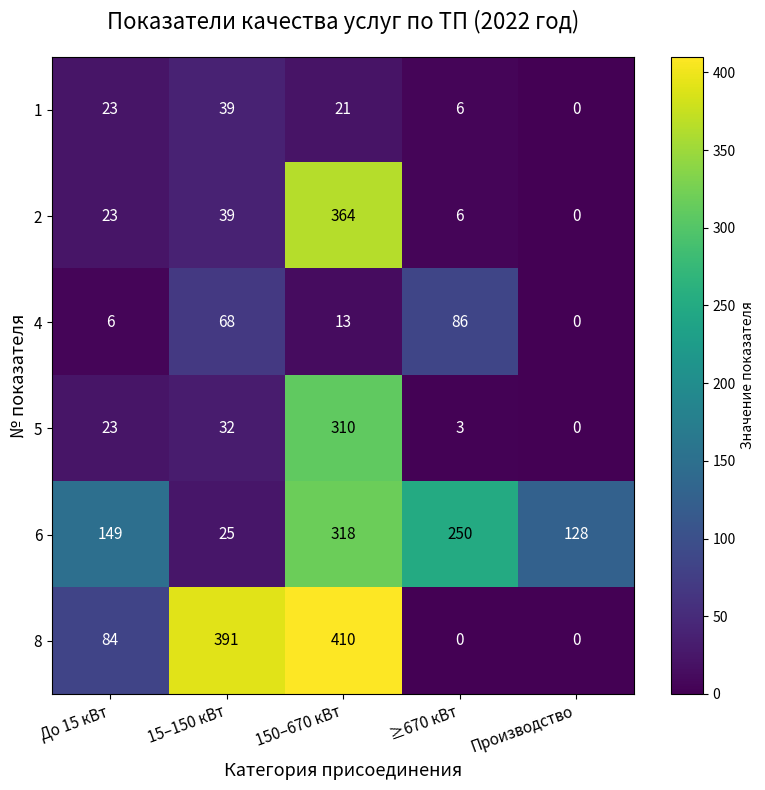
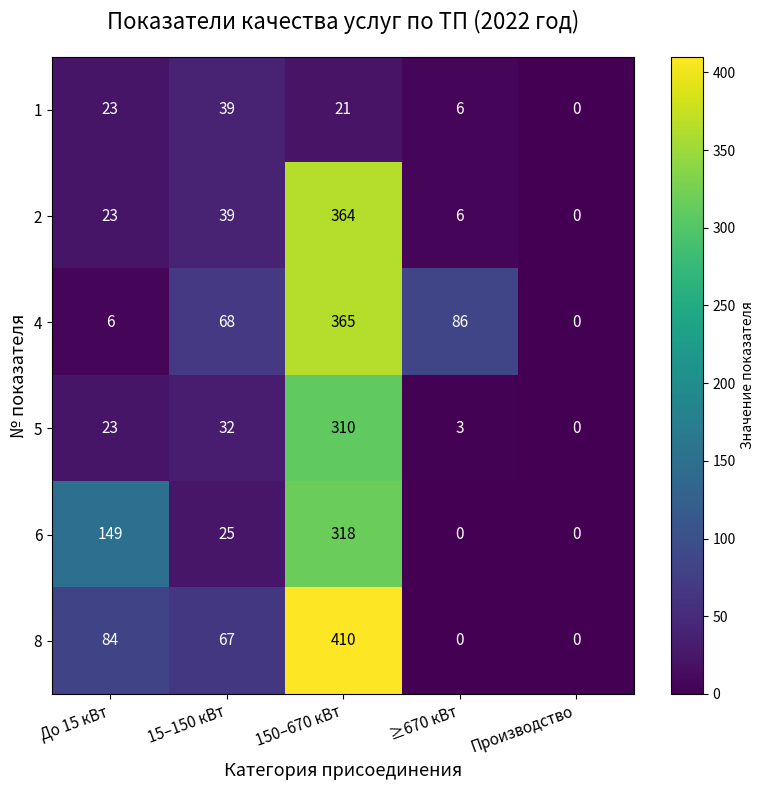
  {
    "1": {
      "До 15 кВт": 23,
      "15–150 кВт": 39,
      "150–670 кВт": 21,
      "≥670 кВт": 6,
      "Производство": 0
    },
    "2": {
      "До 15 кВт": 23,
      "15–150 кВт": 39,
      "150–670 кВт": 364,
      "≥670 кВт": 6,
      "Производство": 0
    },
    "4": {
      "До 15 кВт": 6,
      "15–150 кВт": 68,
-     "150–670 кВт": 13,
+     "150–670 кВт": 365,
      "≥670 кВт": 86,
      "Производство": 0
    },
    "5": {
      "До 15 кВт": 23,
      "15–150 кВт": 32,
      "150–670 кВт": 310,
      "≥670 кВт": 3,
      "Производство": 0
    },
    "6": {
      "До 15 кВт": 149,
      "15–150 кВт": 25,
      "150–670 кВт": 318,
-     "≥670 кВт": 250,
-     "Производство": 128
+     "≥670 кВт": 0,
+     "Производство": 0
    },
    "8": {
      "До 15 кВт": 84,
-     "15–150 кВт": 391,
+     "15–150 кВт": 67,
      "150–670 кВт": 410,
      "≥670 кВт": 0,
      "Производство": 0
    }
  }
